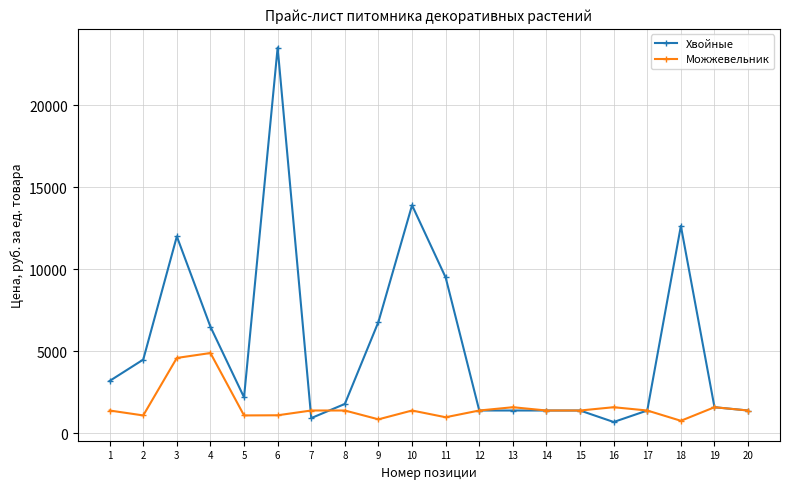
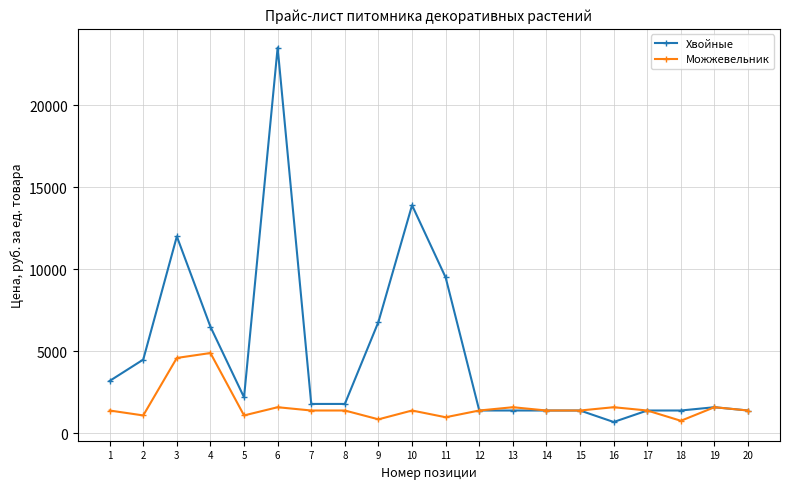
  {
    "Хвойные": {
      "1": 3200,
      "2": 4500,
      "3": 12000,
      "4": 6500,
      "5": 2200,
      "6": 23500,
-     "7": 900,
+     "7": 1800,
      "8": 1800,
      "9": 6800,
      "10": 13900,
      "11": 9500,
      "13": 1400,
      "16": 700,
-     "18": 12600
+     "18": 1400
    },
    "Можжевельник": {
      "1": 1400,
      "2": 1100,
      "3": 4600,
      "4": 4900,
      "5": 1100,
-     "6": 1100,
+     "6": 1600,
      "7": 1400,
      "8": 1400,
      "9": 900,
      "10": 1400,
      "11": 1000,
      "13": 1600,
      "16": 1600,
      "18": 800
    }
  }
